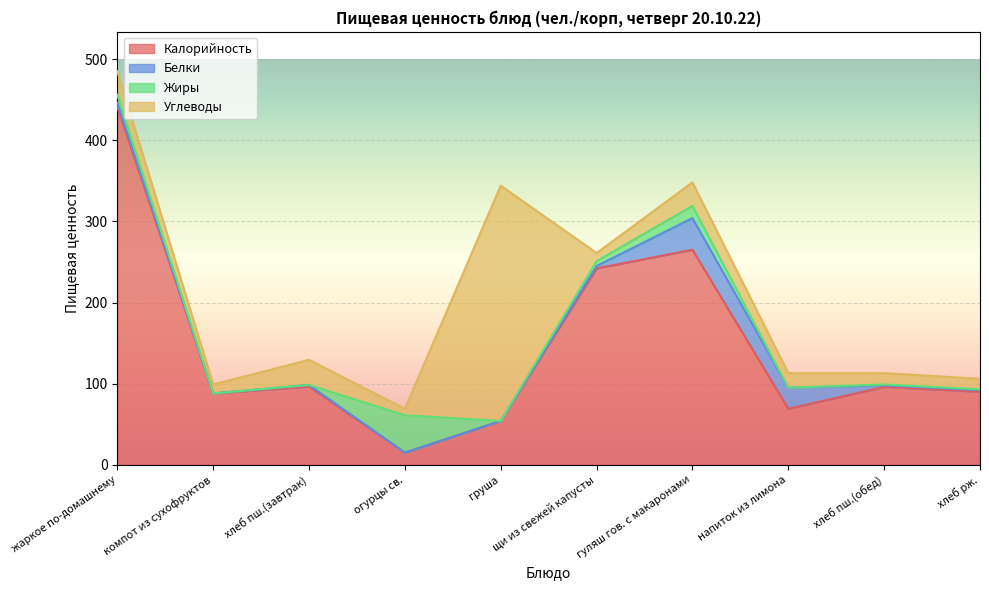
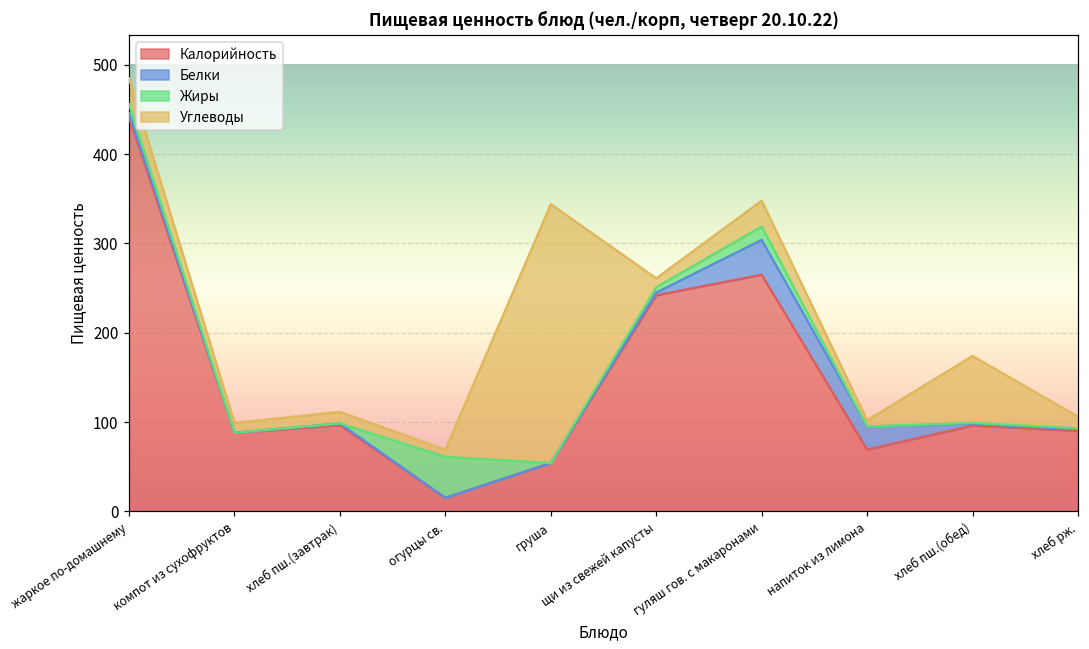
  {
    "Калорийность": {
      "жаркое по-домашнему": 440,
      "гуляш гов. с макаронами": 270,
      "напиток из лимона": 70
    },
    "Белки": {
      "жаркое по-домашнему": 10,
      "гуляш гов. с макаронами": 40
    },
    "Жиры": {
      "жаркое по-домашнему": 10,
      "огурцы св.": 50,
      "щи из свежей капусты": 10,
      "гуляш гов. с макаронами": 20
    },
    "Углеводы": {
      "жаркое по-домашнему": 30,
      "компот из сухофруктов": 10,
-     "хлеб пш.(завтрак)": 30,
+     "хлеб пш.(завтрак)": 10,
      "огурцы св.": 10,
      "груша": 290,
      "щи из свежей капусты": 10,
      "гуляш гов. с макаронами": 30,
-     "напиток из лимона": 20,
-     "хлеб пш.(обед)": 10,
+     "напиток из лимона": 10,
+     "хлеб пш.(обед)": 80,
      "хлеб рж.": 10
    }
  }
